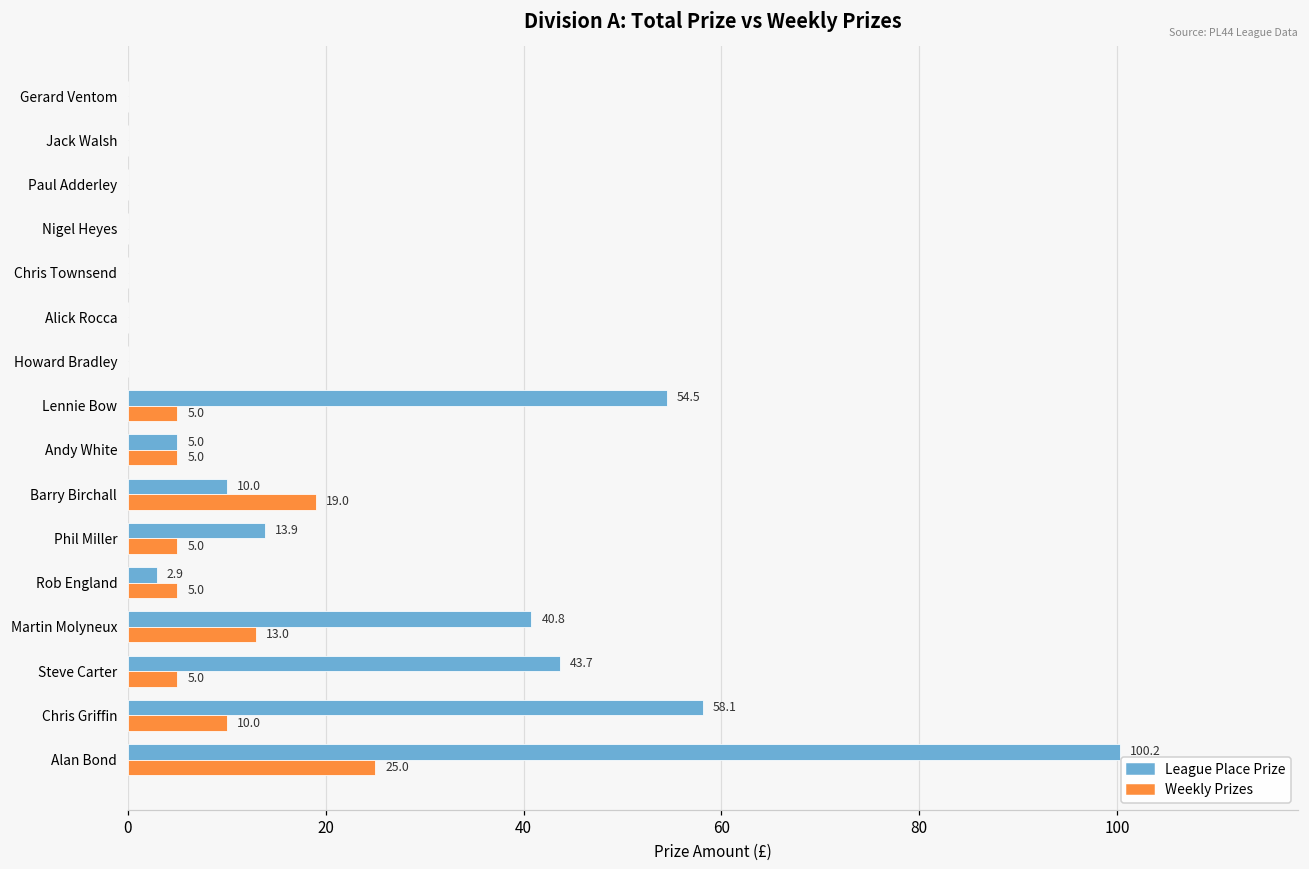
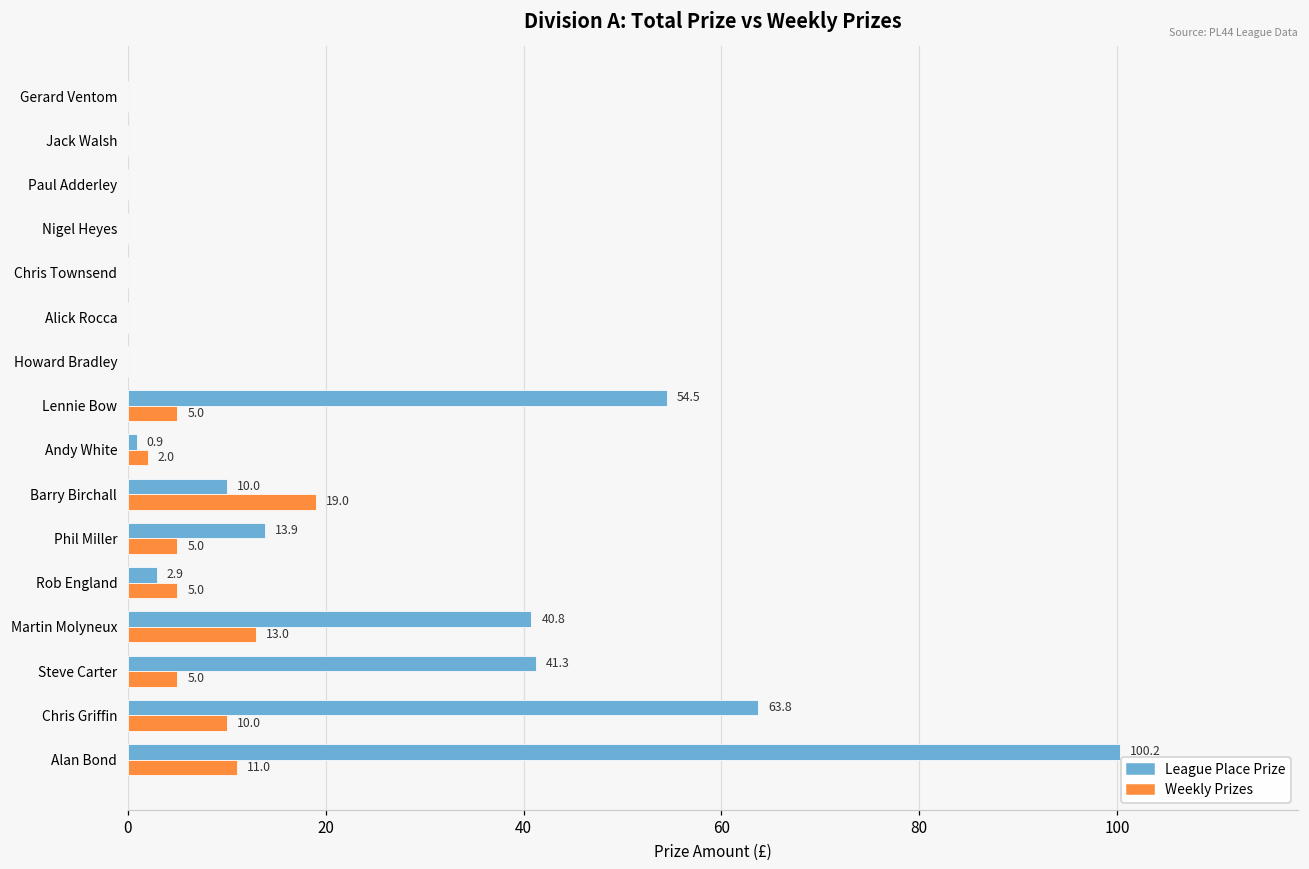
  {
    "League Place Prize": {
      "Lennie Bow": 54.5,
-     "Andy White": 5.0,
+     "Andy White": 0.9,
      "Barry Birchall": 10.0,
      "Phil Miller": 13.9,
      "Rob England": 2.9,
      "Martin Molyneux": 40.8,
-     "Steve Carter": 43.7,
-     "Chris Griffin": 58.1
+     "Steve Carter": 41.3,
+     "Chris Griffin": 63.8
    },
    "Weekly Prizes": {
      "Lennie Bow": 5.0,
-     "Andy White": 5.0,
+     "Andy White": 2.0,
      "Barry Birchall": 19.0,
      "Phil Miller": 5.0,
      "Rob England": 5.0,
      "Martin Molyneux": 13.0,
      "Steve Carter": 5.0,
      "Chris Griffin": 10.0,
-     "Alan Bond": 25.0
+     "Alan Bond": 11.0
    }
  }
